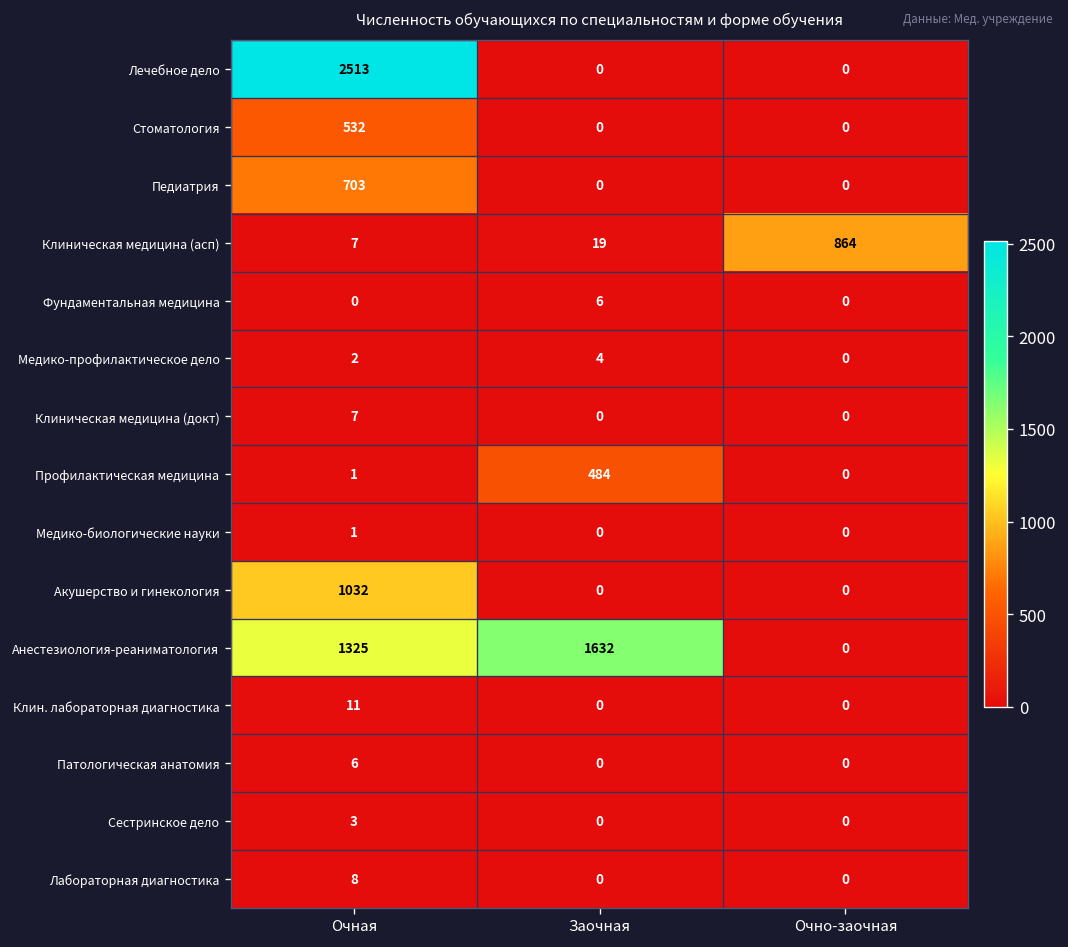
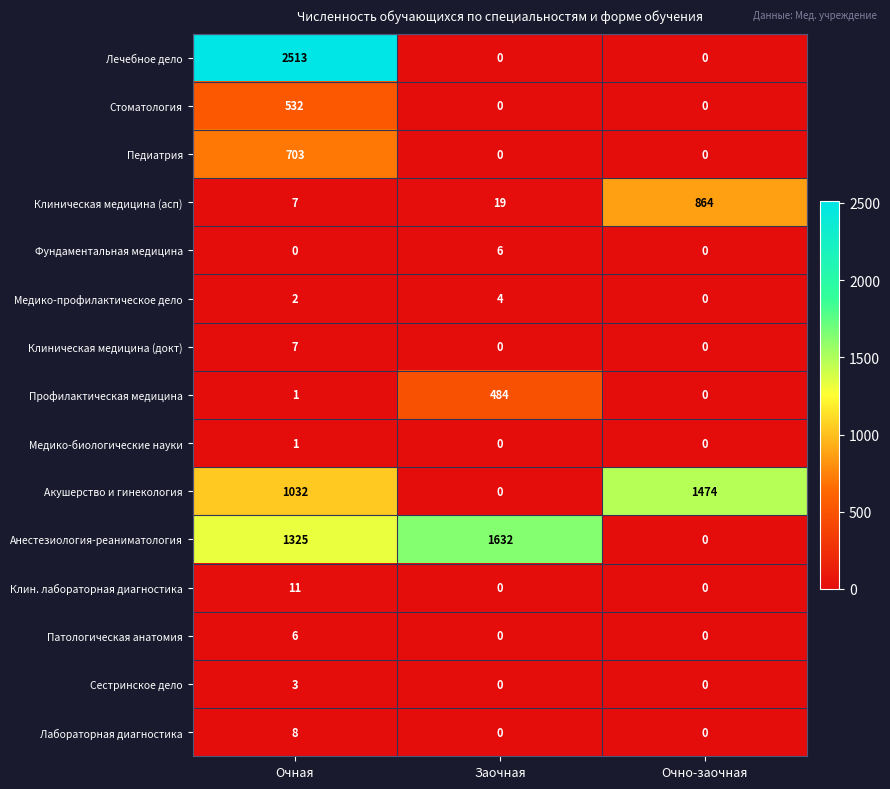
  {
    "Лечебное дело": {
      "Очная": 2513,
      "Заочная": 0,
      "Очно-заочная": 0
    },
    "Стоматология": {
      "Очная": 532,
      "Заочная": 0,
      "Очно-заочная": 0
    },
    "Педиатрия": {
      "Очная": 703,
      "Заочная": 0,
      "Очно-заочная": 0
    },
    "Клиническая медицина (асп)": {
      "Очная": 7,
      "Заочная": 19,
      "Очно-заочная": 864
    },
    "Фундаментальная медицина": {
      "Очная": 0,
      "Заочная": 6,
      "Очно-заочная": 0
    },
    "Медико-профилактическое дело": {
      "Очная": 2,
      "Заочная": 4,
      "Очно-заочная": 0
    },
    "Клиническая медицина (докт)": {
      "Очная": 7,
      "Заочная": 0,
      "Очно-заочная": 0
    },
    "Профилактическая медицина": {
      "Очная": 1,
      "Заочная": 484,
      "Очно-заочная": 0
    },
    "Медико-биологические науки": {
      "Очная": 1,
      "Заочная": 0,
      "Очно-заочная": 0
    },
    "Акушерство и гинекология": {
      "Очная": 1032,
      "Заочная": 0,
-     "Очно-заочная": 0
+     "Очно-заочная": 1474
    },
    "Анестезиология-реаниматология": {
      "Очная": 1325,
      "Заочная": 1632,
      "Очно-заочная": 0
    },
    "Клин. лабораторная диагностика": {
      "Очная": 11,
      "Заочная": 0,
      "Очно-заочная": 0
    },
    "Патологическая анатомия": {
      "Очная": 6,
      "Заочная": 0,
      "Очно-заочная": 0
    },
    "Сестринское дело": {
      "Очная": 3,
      "Заочная": 0,
      "Очно-заочная": 0
    },
    "Лабораторная диагностика": {
      "Очная": 8,
      "Заочная": 0,
      "Очно-заочная": 0
    }
  }
